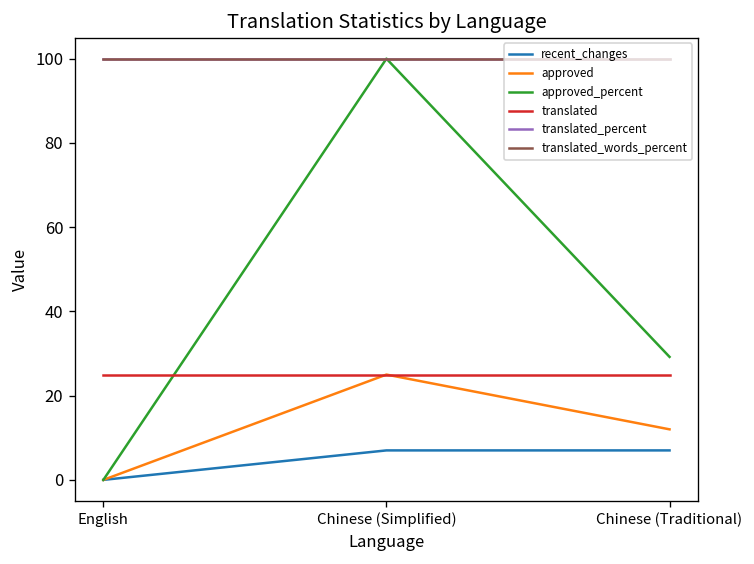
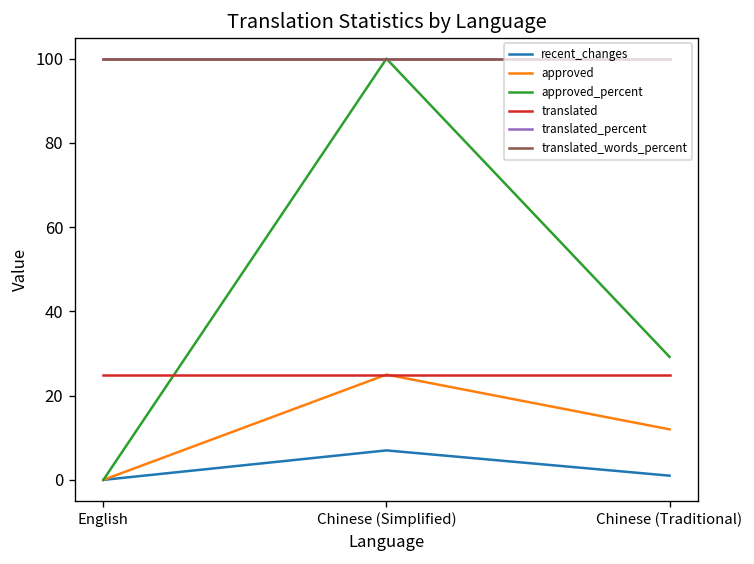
  {
    "recent_changes": {
      "Chinese (Simplified)": 7,
-     "Chinese (Traditional)": 7
+     "Chinese (Traditional)": 1
    },
    "approved": {
      "Chinese (Traditional)": 12
    },
    "approved_percent": {
      "Chinese (Traditional)": 29
    },
    "translated": {
      "English": 25,
      "Chinese (Traditional)": 25
    },
    "translated_words_percent": {
      "English": 100
    }
  }
